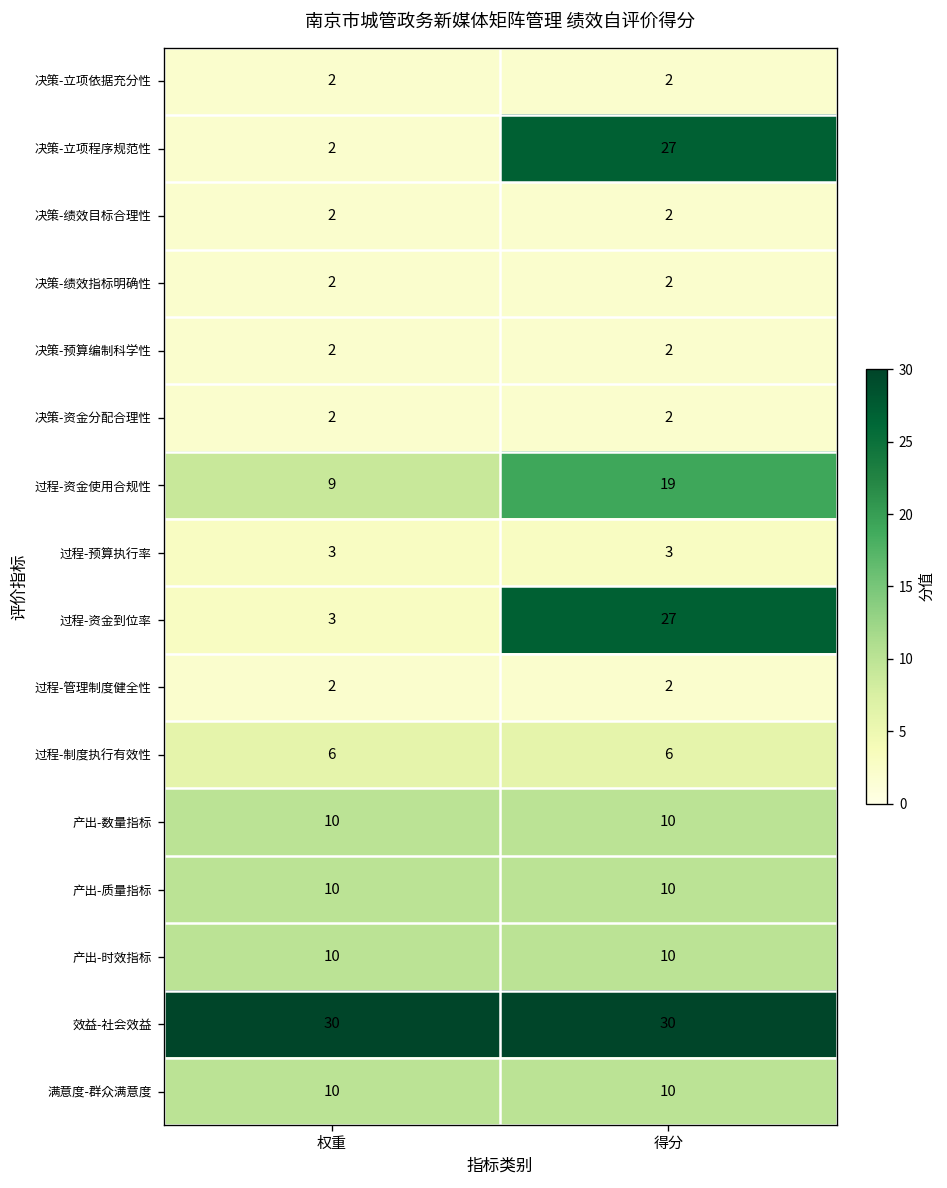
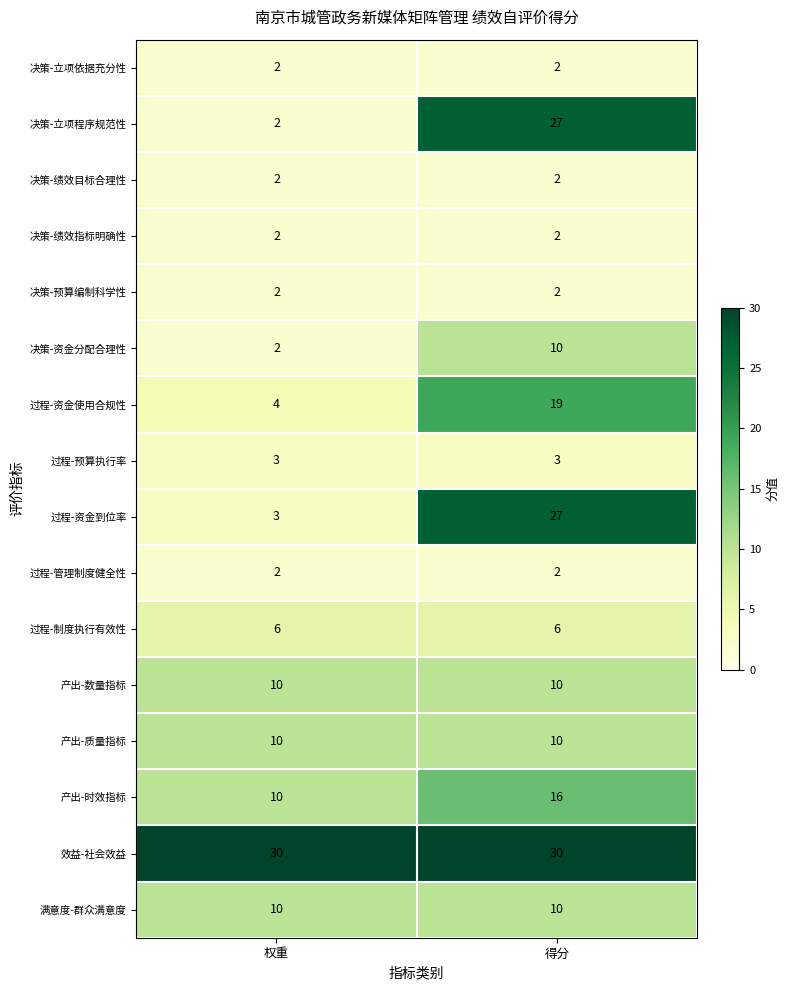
  {
    "决策-立项依据充分性": {
      "权重": 2,
      "得分": 2
    },
    "决策-立项程序规范性": {
      "权重": 2,
      "得分": 27
    },
    "决策-绩效目标合理性": {
      "权重": 2,
      "得分": 2
    },
    "决策-绩效指标明确性": {
      "权重": 2,
      "得分": 2
    },
    "决策-预算编制科学性": {
      "权重": 2,
      "得分": 2
    },
    "决策-资金分配合理性": {
      "权重": 2,
-     "得分": 2
+     "得分": 10
    },
    "过程-资金使用合规性": {
-     "权重": 9,
+     "权重": 4,
      "得分": 19
    },
    "过程-预算执行率": {
      "权重": 3,
      "得分": 3
    },
    "过程-资金到位率": {
      "权重": 3,
      "得分": 27
    },
    "过程-管理制度健全性": {
      "权重": 2,
      "得分": 2
    },
    "过程-制度执行有效性": {
      "权重": 6,
      "得分": 6
    },
    "产出-数量指标": {
      "权重": 10,
      "得分": 10
    },
    "产出-质量指标": {
      "权重": 10,
      "得分": 10
    },
    "产出-时效指标": {
      "权重": 10,
-     "得分": 10
+     "得分": 16
    },
    "效益-社会效益": {
      "权重": 30,
      "得分": 30
    },
    "满意度-群众满意度": {
      "权重": 10,
      "得分": 10
    }
  }
